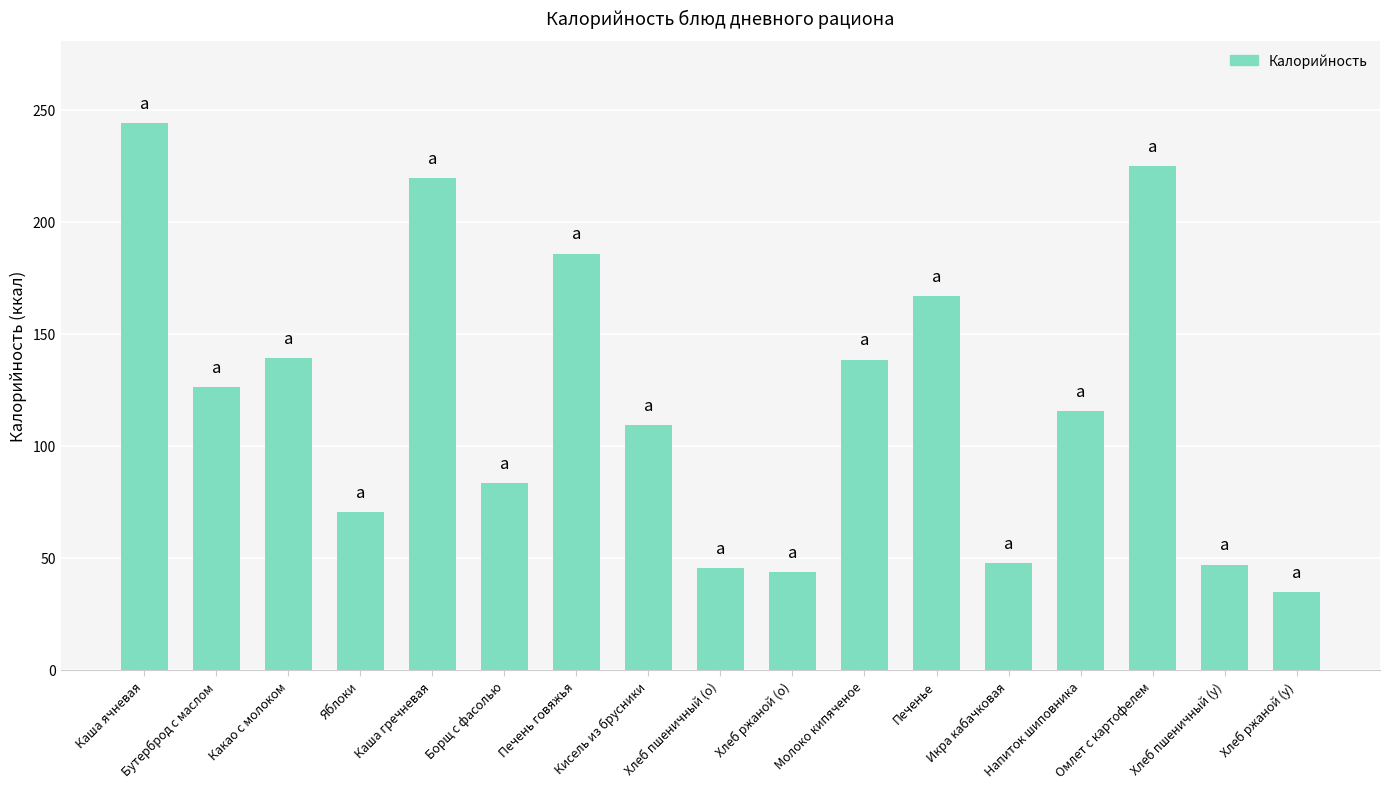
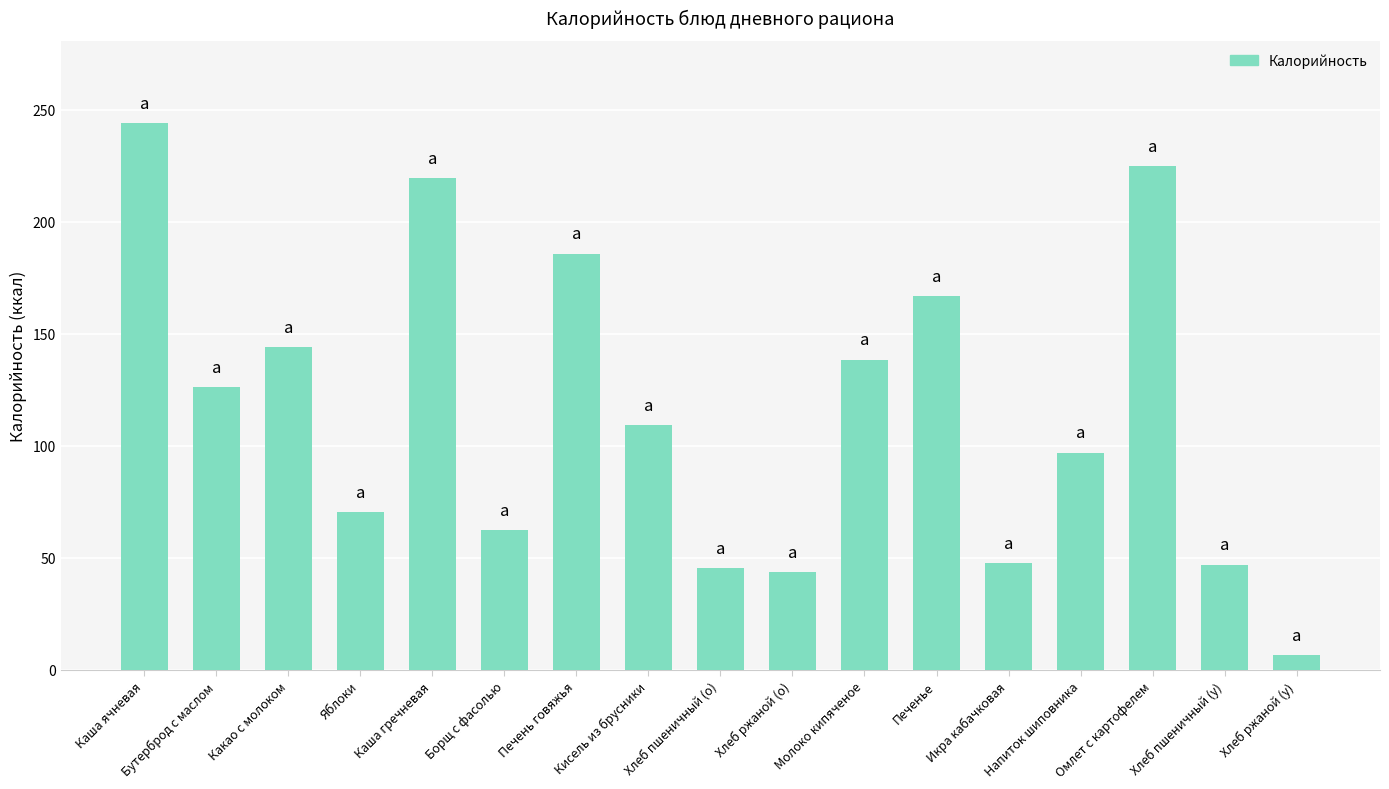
  {
    "Каша ячневая": 244,
    "Бутерброд с маслом": 126,
-   "Какао с молоком": 139,
+   "Какао с молоком": 144,
    "Яблоки": 71,
    "Каша гречневая": 219,
-   "Борщ с фасолью": 84,
+   "Борщ с фасолью": 62,
    "Печень говяжья": 186,
    "Кисель из брусники": 109,
    "Хлеб пшеничный (о)": 46,
    "Хлеб ржаной (о)": 44,
    "Молоко кипяченое": 139,
    "Печенье": 167,
    "Икра кабачковая": 48,
-   "Напиток шиповника": 116,
+   "Напиток шиповника": 97,
    "Омлет с картофелем": 225,
    "Хлеб пшеничный (у)": 47,
-   "Хлеб ржаной (у)": 35
+   "Хлеб ржаной (у)": 7
  }
